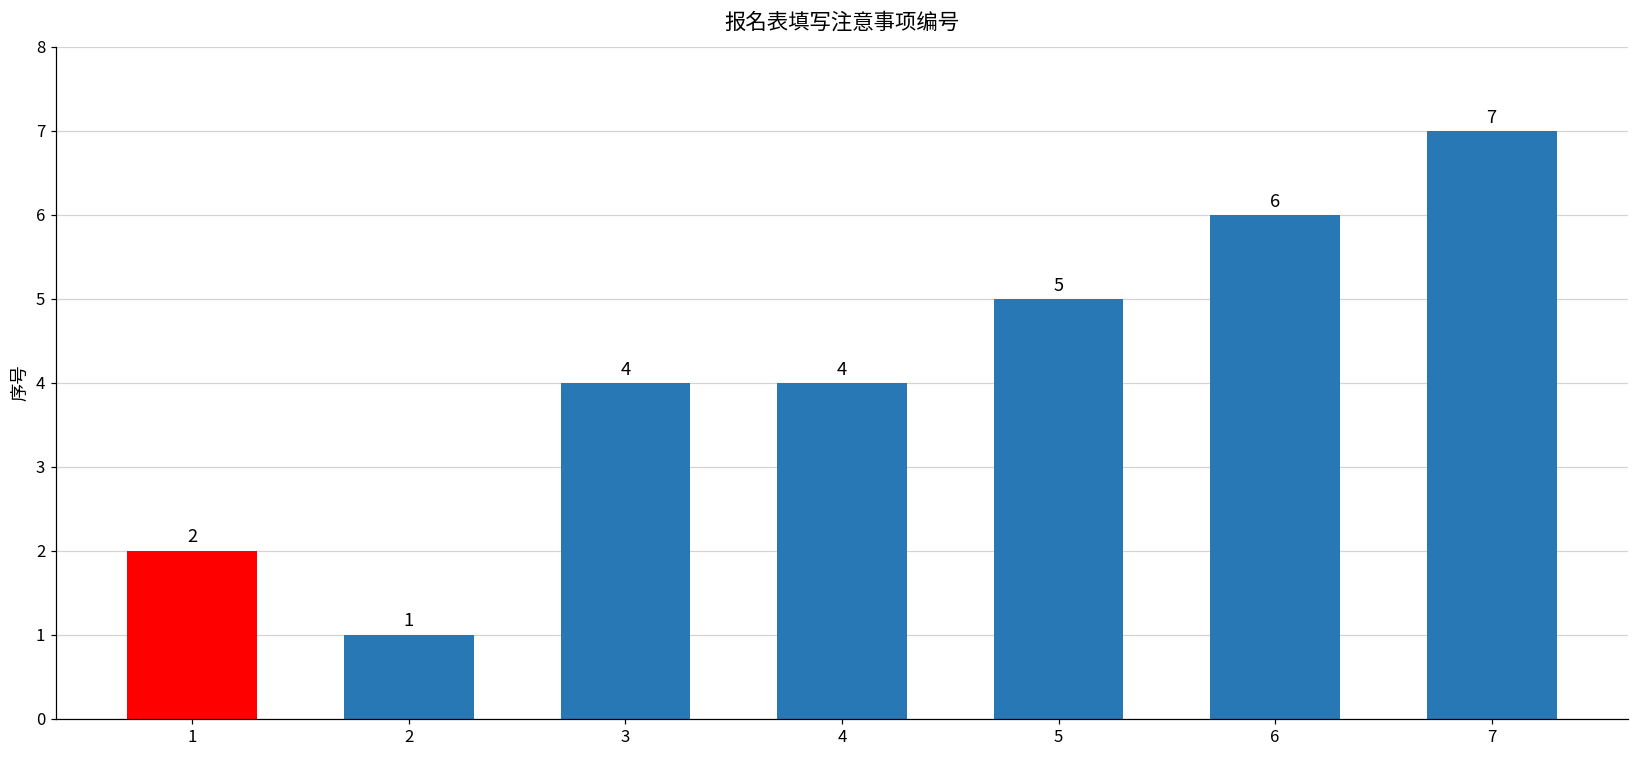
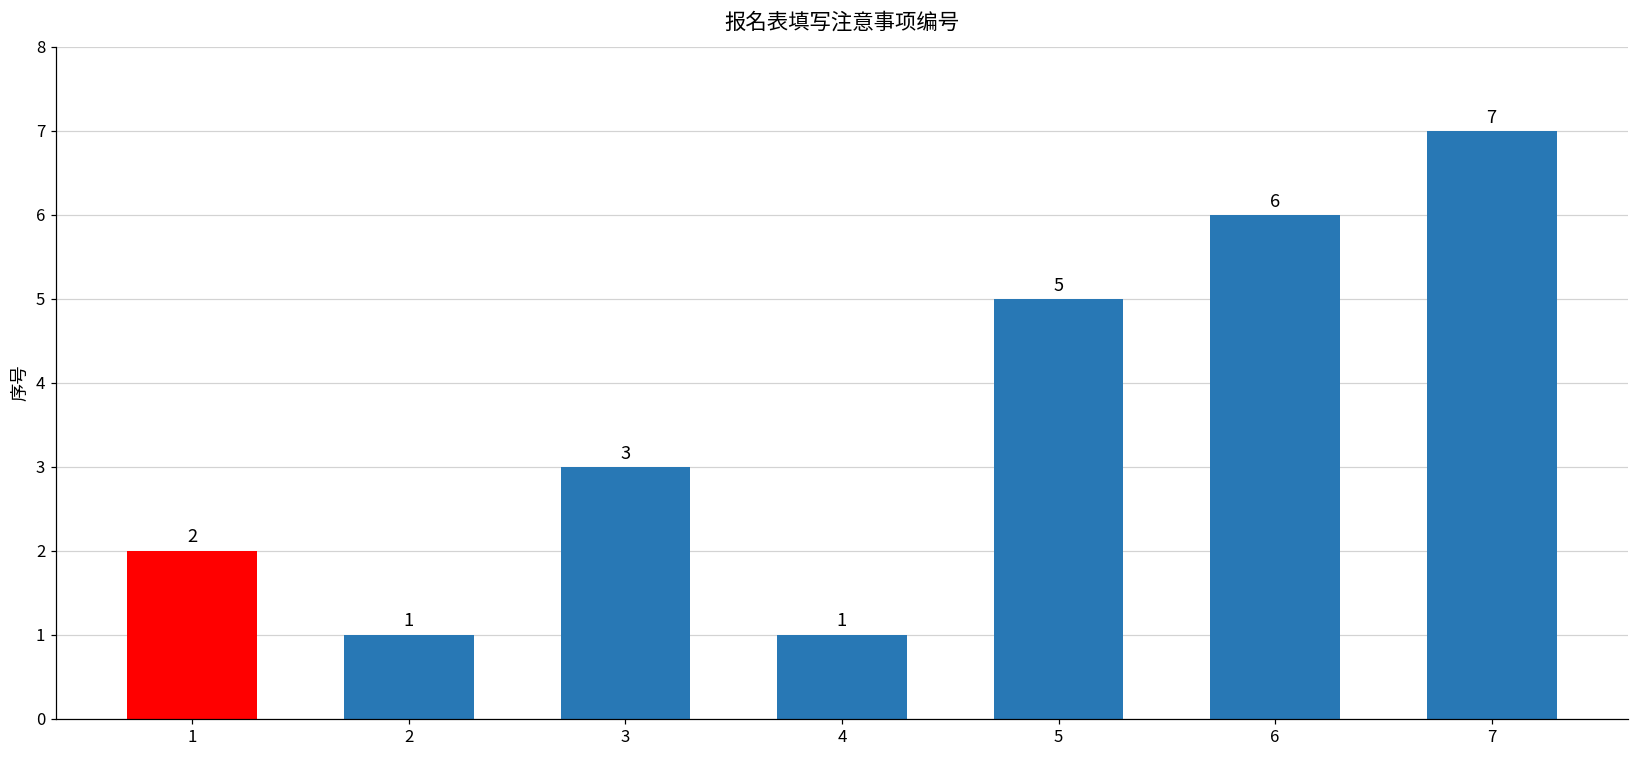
  {
    "1": 2,
    "2": 1,
-   "3": 4,
-   "4": 4,
+   "3": 3,
+   "4": 1,
    "5": 5,
    "6": 6,
    "7": 7
  }
